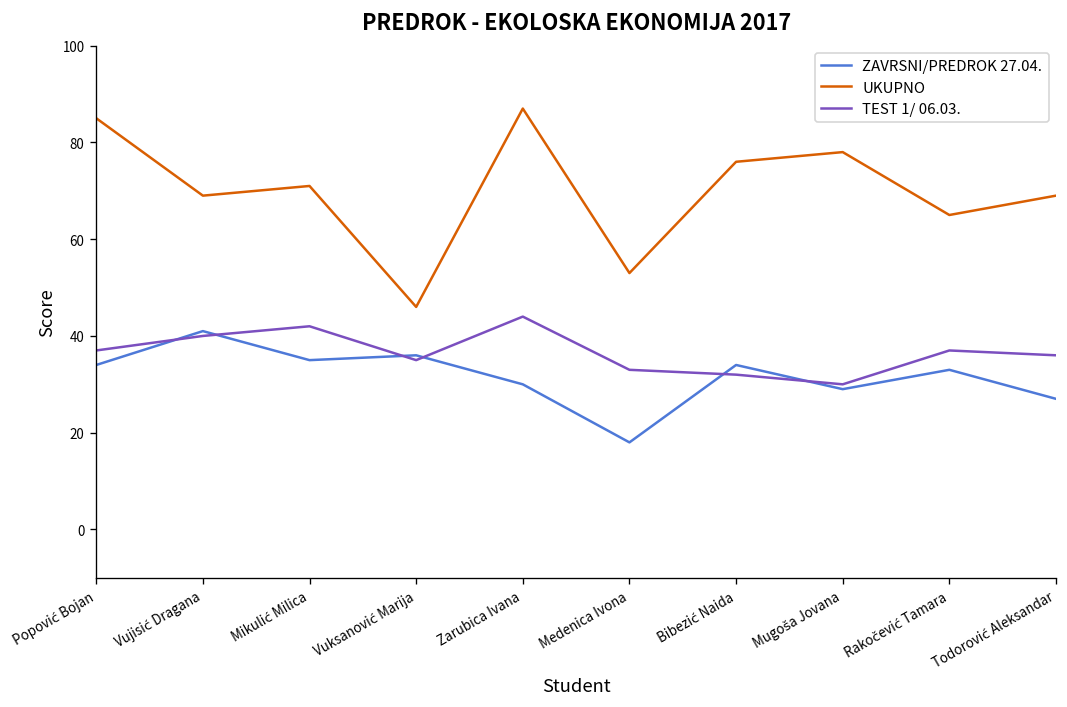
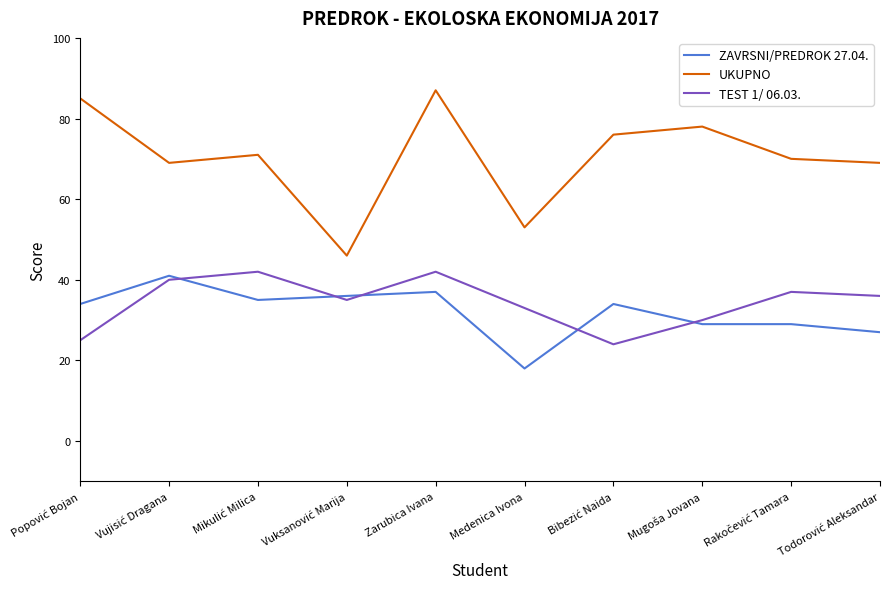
  {
    "ZAVRSNI/PREDROK 27.04.": {
      "Popović Bojan": 34,
      "Vujisić Dragana": 41,
      "Mikulić Milica": 35,
      "Vuksanović Marija": 36,
-     "Zarubica Ivana": 30,
+     "Zarubica Ivana": 37,
      "Medenica Ivona": 18,
      "Bibezić Naida": 34,
      "Mugoša Jovana": 29,
-     "Rakočević Tamara": 33,
+     "Rakočević Tamara": 29,
      "Todorović Aleksandar": 27
    },
    "UKUPNO": {
      "Popović Bojan": 85,
      "Vujisić Dragana": 69,
      "Mikulić Milica": 71,
      "Vuksanović Marija": 46,
      "Zarubica Ivana": 87,
      "Medenica Ivona": 53,
      "Bibezić Naida": 76,
      "Mugoša Jovana": 78,
-     "Rakočević Tamara": 65,
+     "Rakočević Tamara": 70,
      "Todorović Aleksandar": 69
    },
    "TEST 1/ 06.03.": {
-     "Popović Bojan": 37,
+     "Popović Bojan": 25,
      "Vujisić Dragana": 40,
      "Mikulić Milica": 42,
      "Vuksanović Marija": 35,
-     "Zarubica Ivana": 44,
+     "Zarubica Ivana": 42,
      "Medenica Ivona": 33,
-     "Bibezić Naida": 32,
+     "Bibezić Naida": 24,
      "Mugoša Jovana": 30,
      "Rakočević Tamara": 37,
      "Todorović Aleksandar": 36
    }
  }
